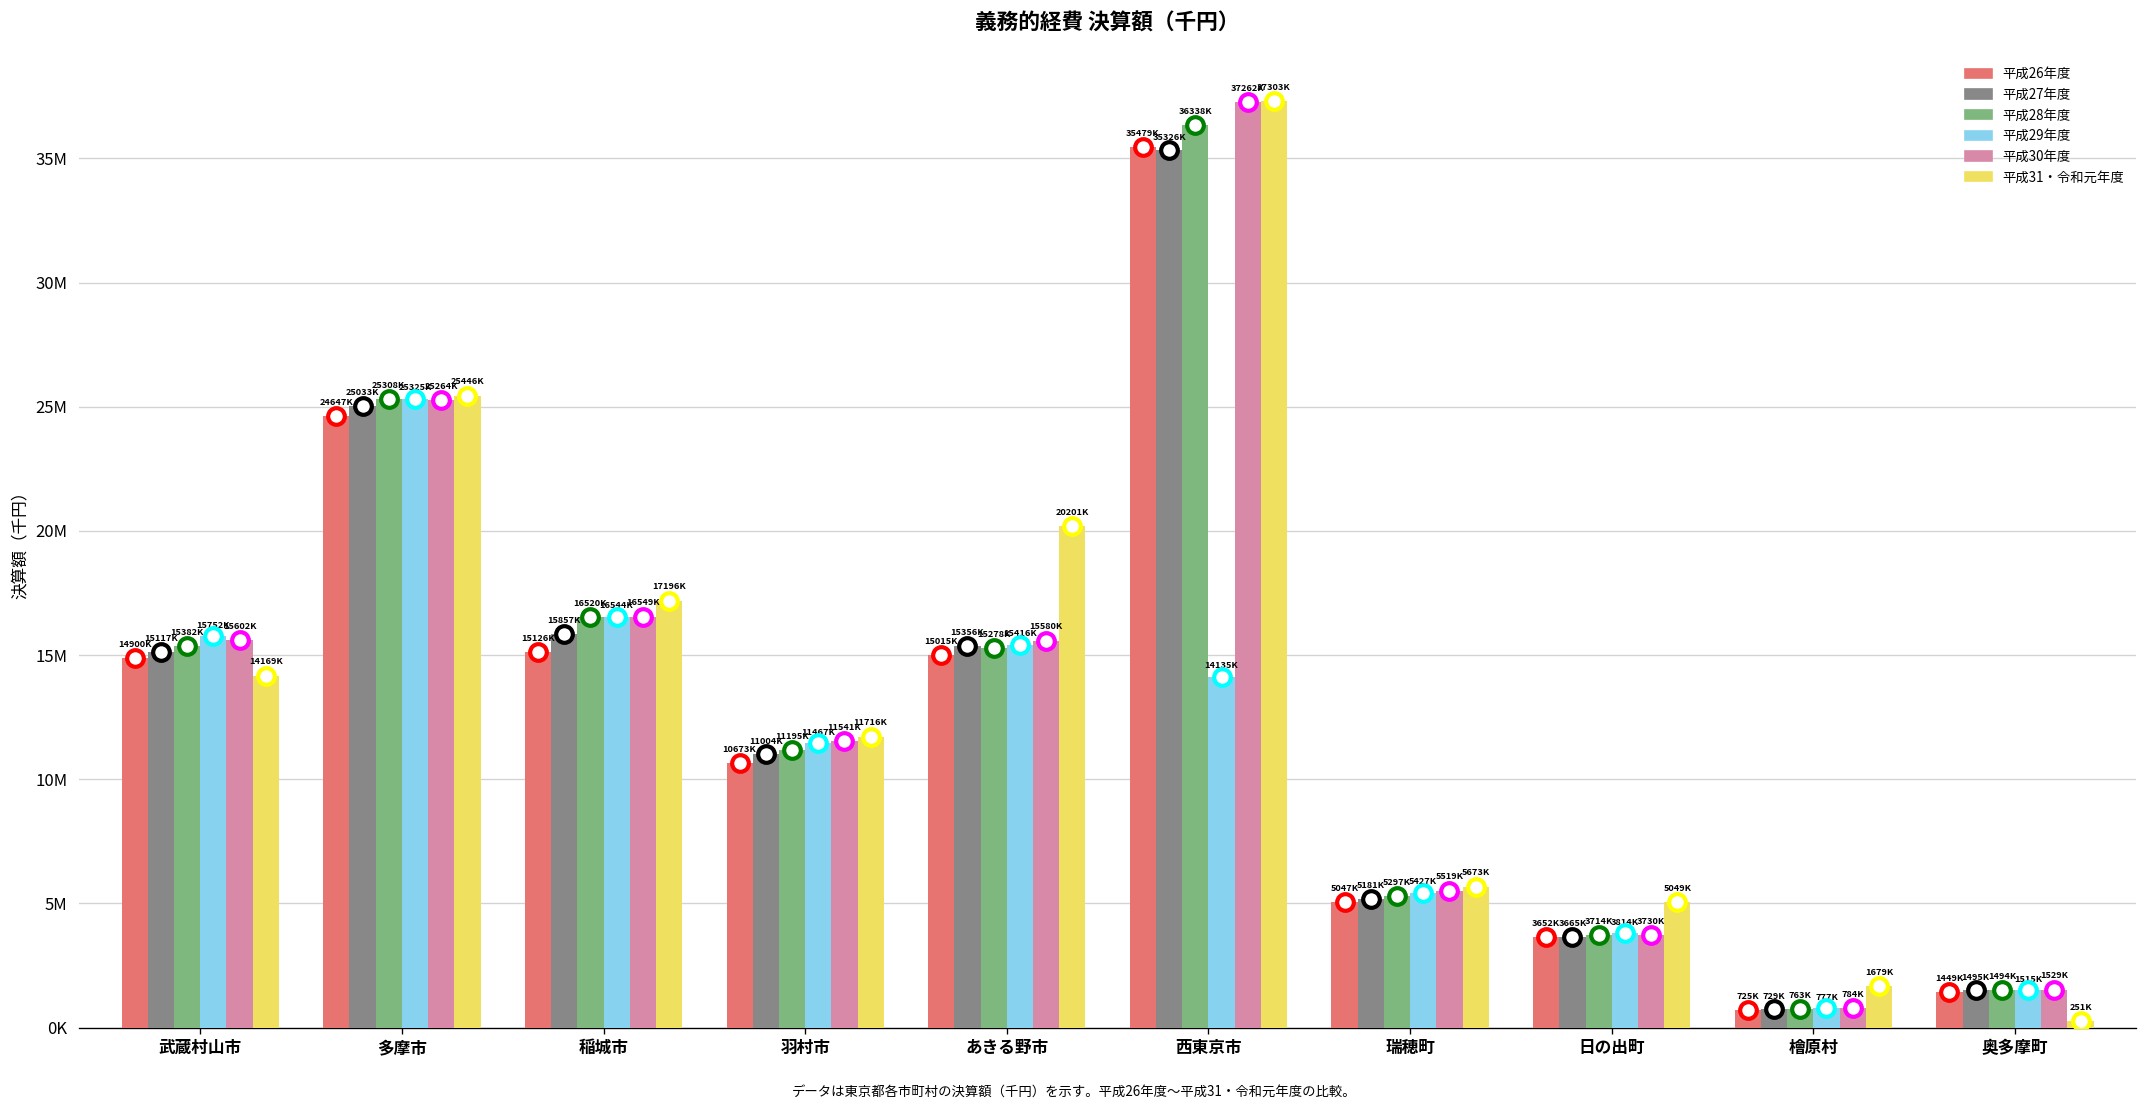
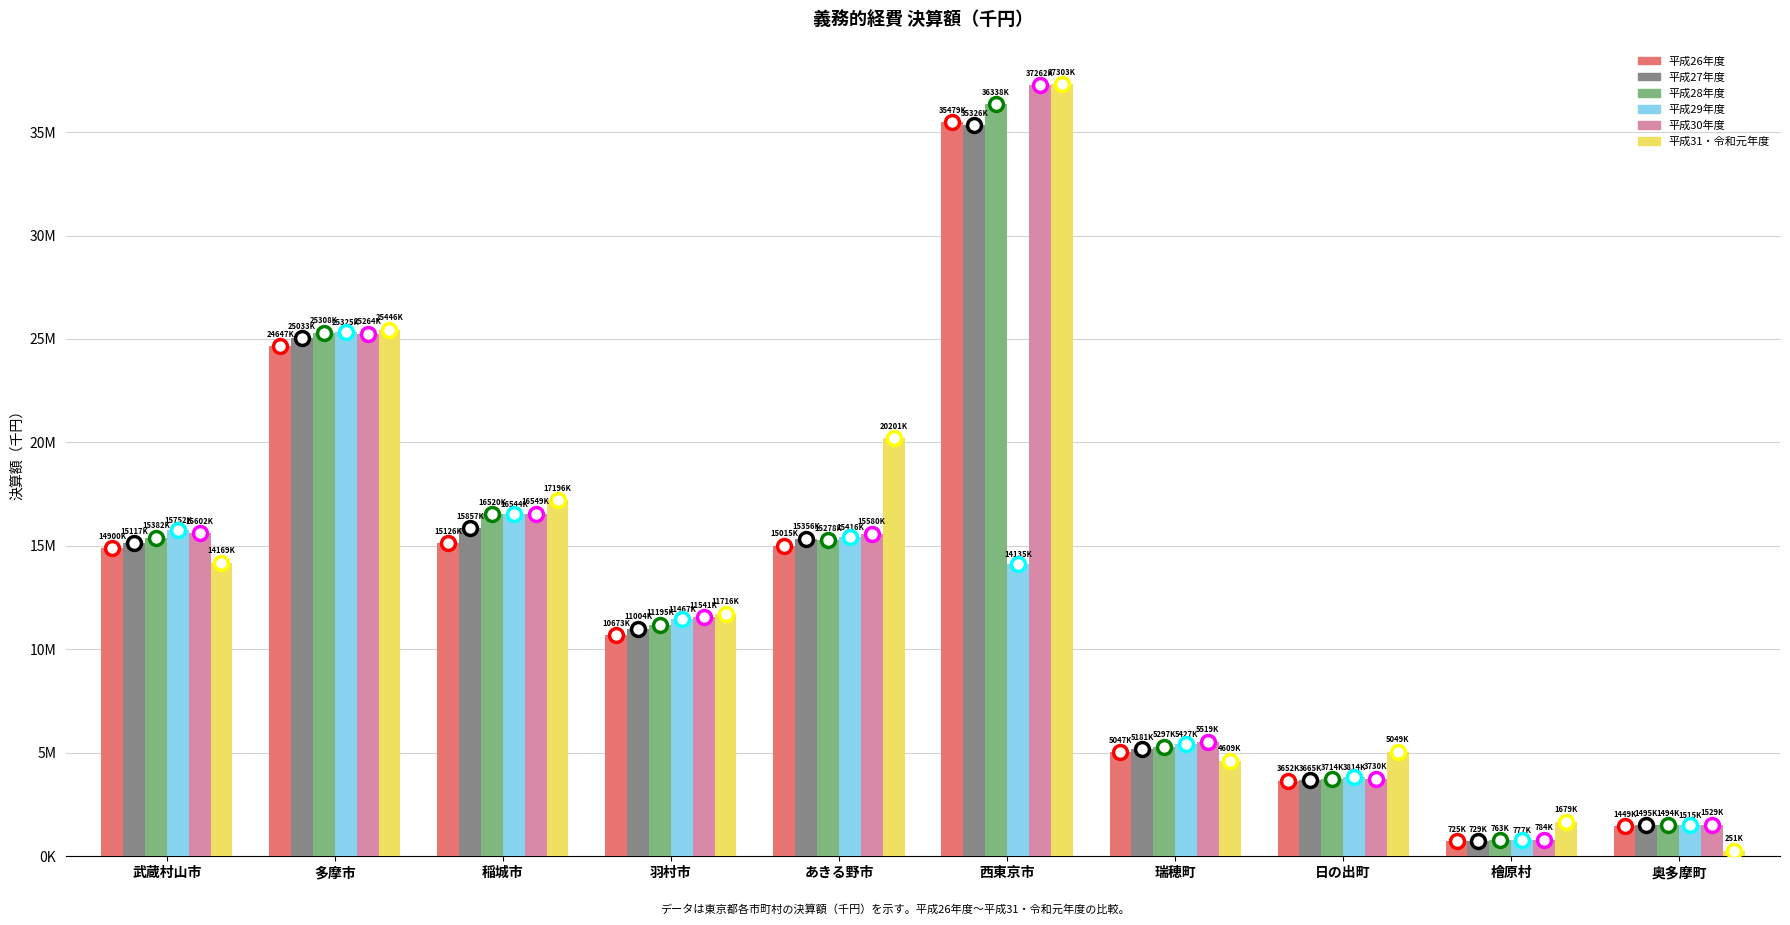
  {
    "平成29年度": {
      "羽村市": "11467K",
      "西東京市": "14135K",
      "瑞穂町": "5427K",
      "日の出町": "3814K",
      "檜原村": "777K",
      "奥多摩町": "1515K"
    },
    "平成31・令和元年度": {
      "武蔵村山市": "14169K",
      "多摩市": "25446K",
      "稲城市": "17196K",
      "羽村市": "11716K",
      "あきる野市": "20201K",
-     "瑞穂町": "5673K",
+     "瑞穂町": "4609K",
      "日の出町": "5049K",
      "檜原村": "1679K",
      "奥多摩町": "251K"
    }
  }
